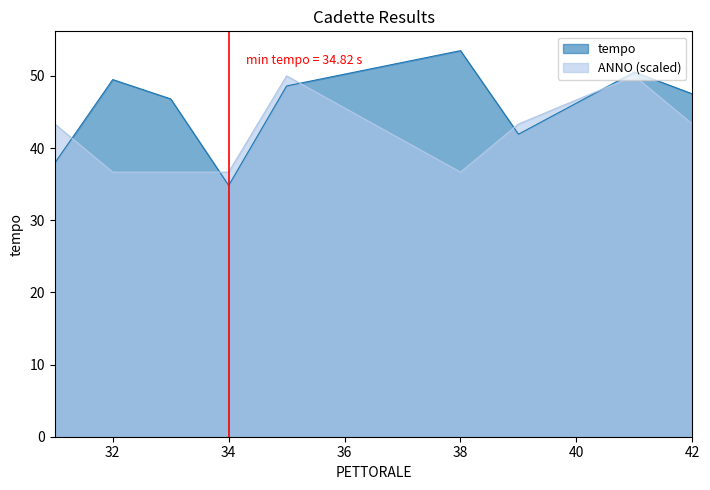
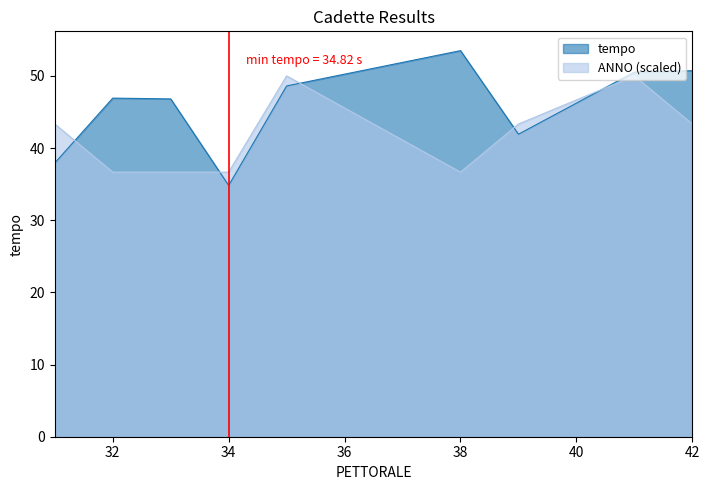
  {
    "tempo": {
-     "32": 49,
+     "32": 47,
      "34": 35,
      "38": 54,
-     "42": 48
+     "42": 51
    },
    "ANNO (scaled)": {
      "32": 37,
      "34": 37,
      "38": 37,
      "42": 43
    }
  }
